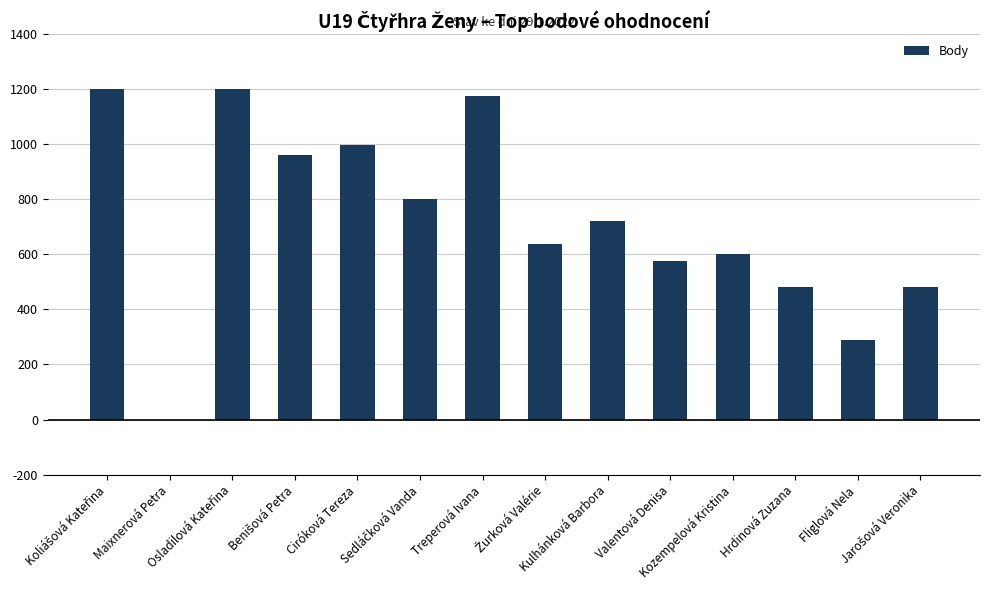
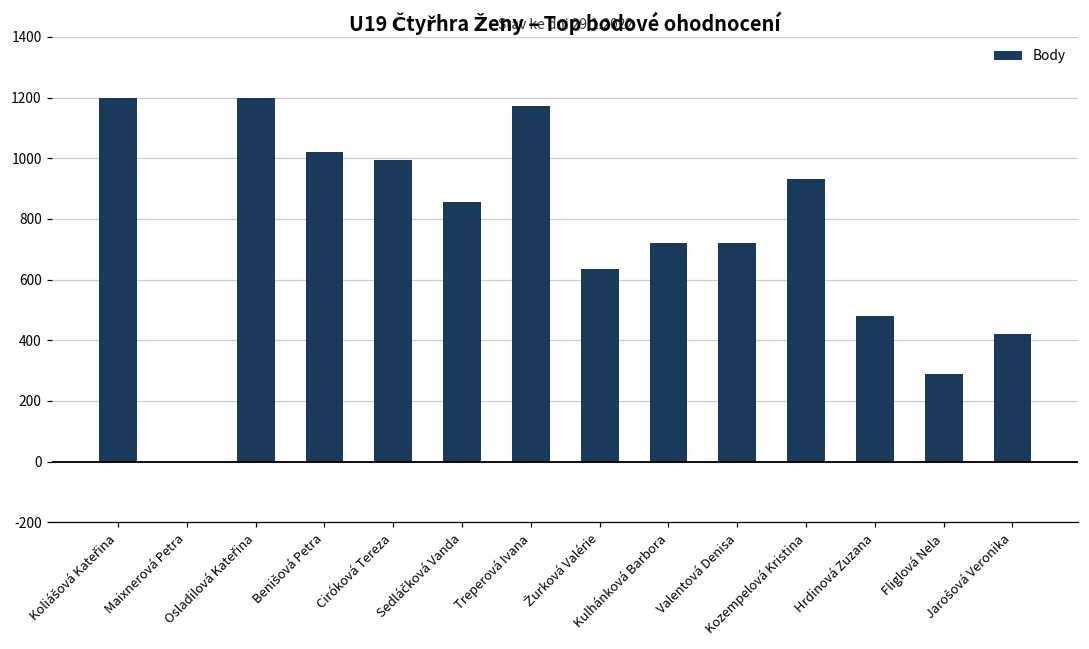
  {
    "Koliášová Kateřina": 1200,
    "Maixnerová Petra": 0,
    "Osladilová Kateřina": 1200,
-   "Benišová Petra": 960,
+   "Benišová Petra": 1020,
    "Ciróková Tereza": 990,
-   "Sedláčková Vanda": 800,
+   "Sedláčková Vanda": 860,
    "Treperová Ivana": 1170,
    "Žurková Valérie": 640,
    "Kulhánková Barbora": 720,
-   "Valentová Denisa": 570,
-   "Kozempelová Kristina": 600,
+   "Valentová Denisa": 720,
+   "Kozempelová Kristina": 930,
    "Hrdinová Zuzana": 480,
    "Fliglová Nela": 290,
-   "Jarošová Veronika": 480
+   "Jarošová Veronika": 420
  }
